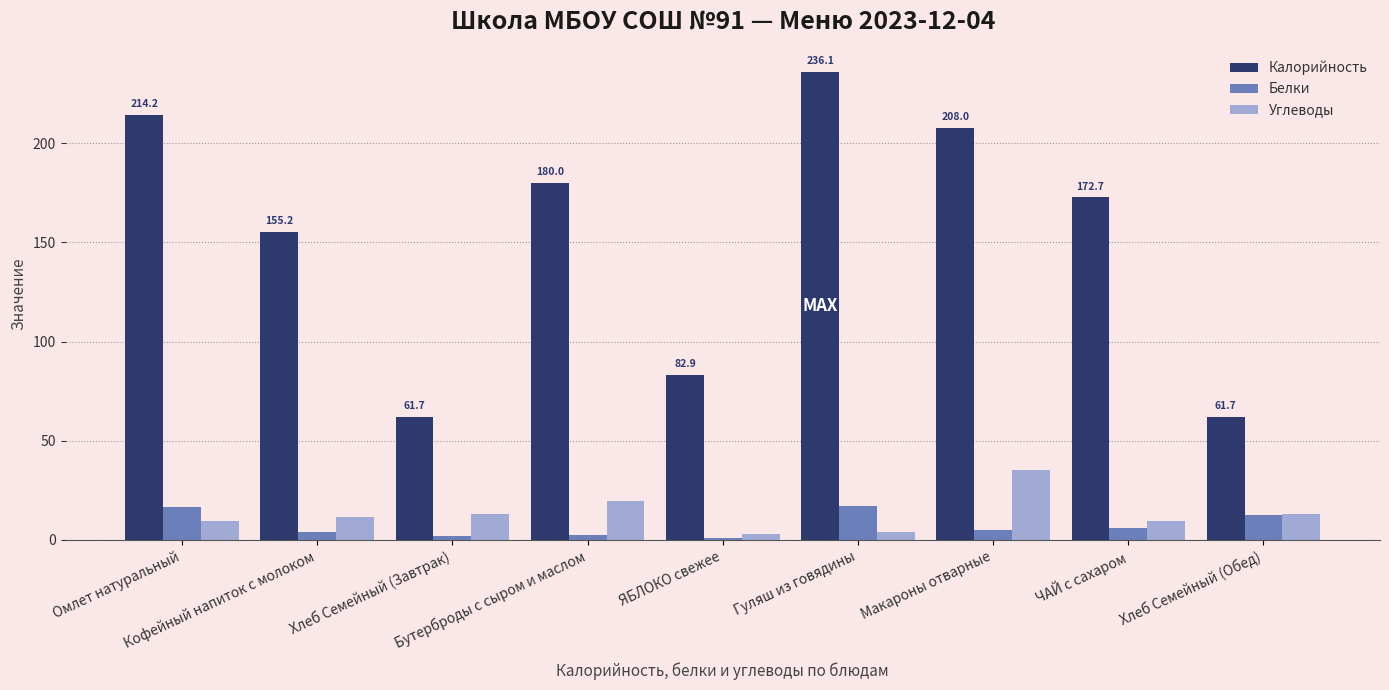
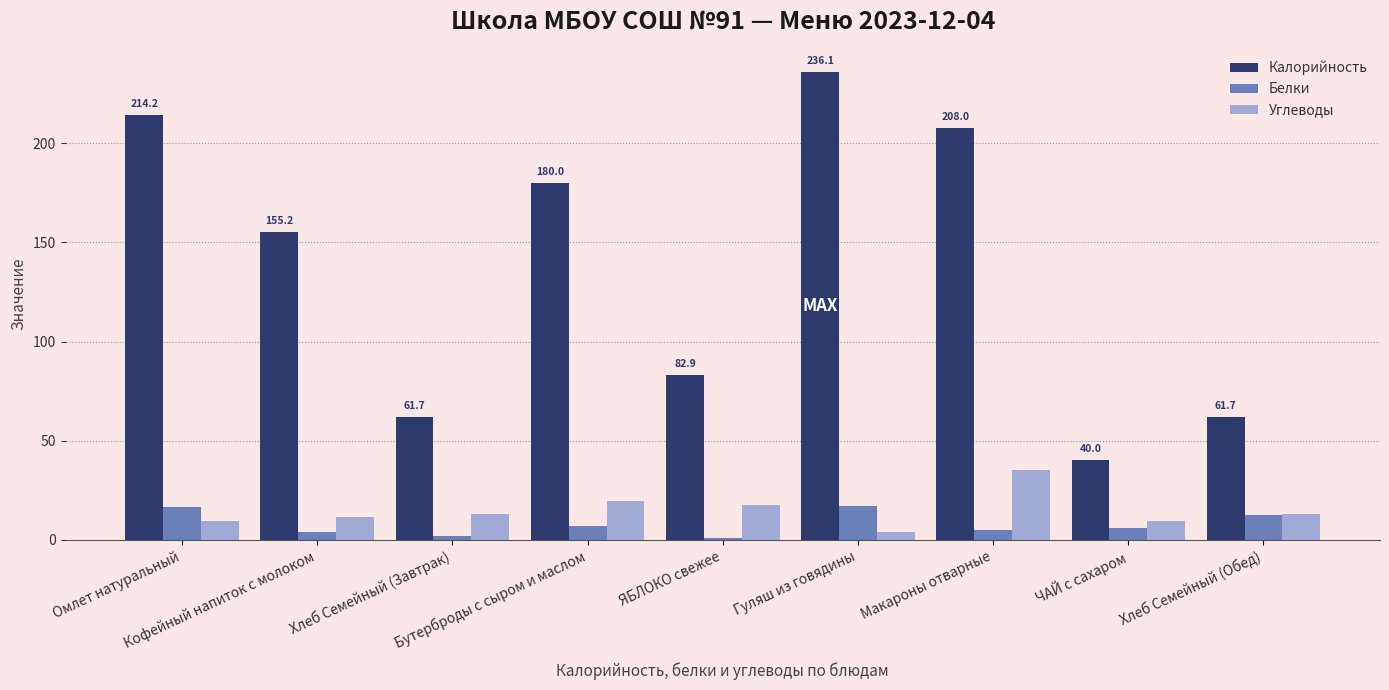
  {
    "Калорийность": {
      "Омлет натуральный": 214.2,
      "Кофейный напиток с молоком": 155.2,
      "Хлеб Семейный (Завтрак)": 61.7,
      "Бутерброды с сыром и маслом": 180.0,
      "ЯБЛОКО свежее": 82.9,
      "Гуляш из говядины": 236.1,
      "Макароны отварные": 208.0,
-     "ЧАЙ с сахаром": 172.7,
+     "ЧАЙ с сахаром": 40.0,
      "Хлеб Семейный (Обед)": 61.7
    },
    "Белки": {
      "Омлет натуральный": 16,
      "Кофейный напиток с молоком": 4,
      "Хлеб Семейный (Завтрак)": 2,
-     "Бутерброды с сыром и маслом": 3,
+     "Бутерброды с сыром и маслом": 7,
      "Гуляш из говядины": 17,
      "Макароны отварные": 5,
      "ЧАЙ с сахаром": 6,
      "Хлеб Семейный (Обед)": 13
    },
    "Углеводы": {
      "Омлет натуральный": 9,
      "Кофейный напиток с молоком": 11,
      "Хлеб Семейный (Завтрак)": 13,
      "Бутерброды с сыром и маслом": 19,
-     "ЯБЛОКО свежее": 3,
+     "ЯБЛОКО свежее": 17,
      "Гуляш из говядины": 4,
      "Макароны отварные": 35,
      "ЧАЙ с сахаром": 9,
      "Хлеб Семейный (Обед)": 13
    }
  }
